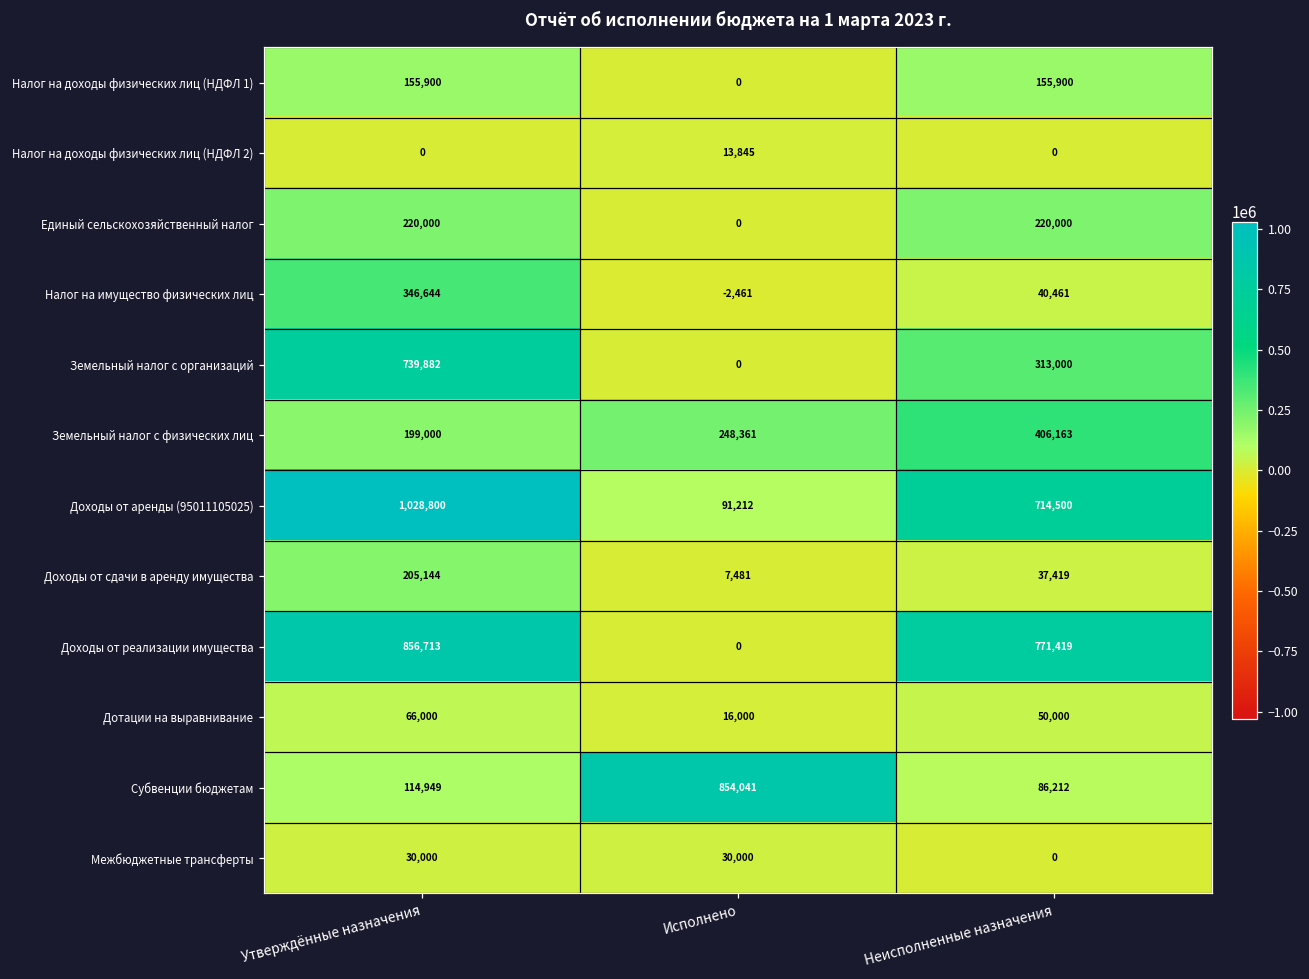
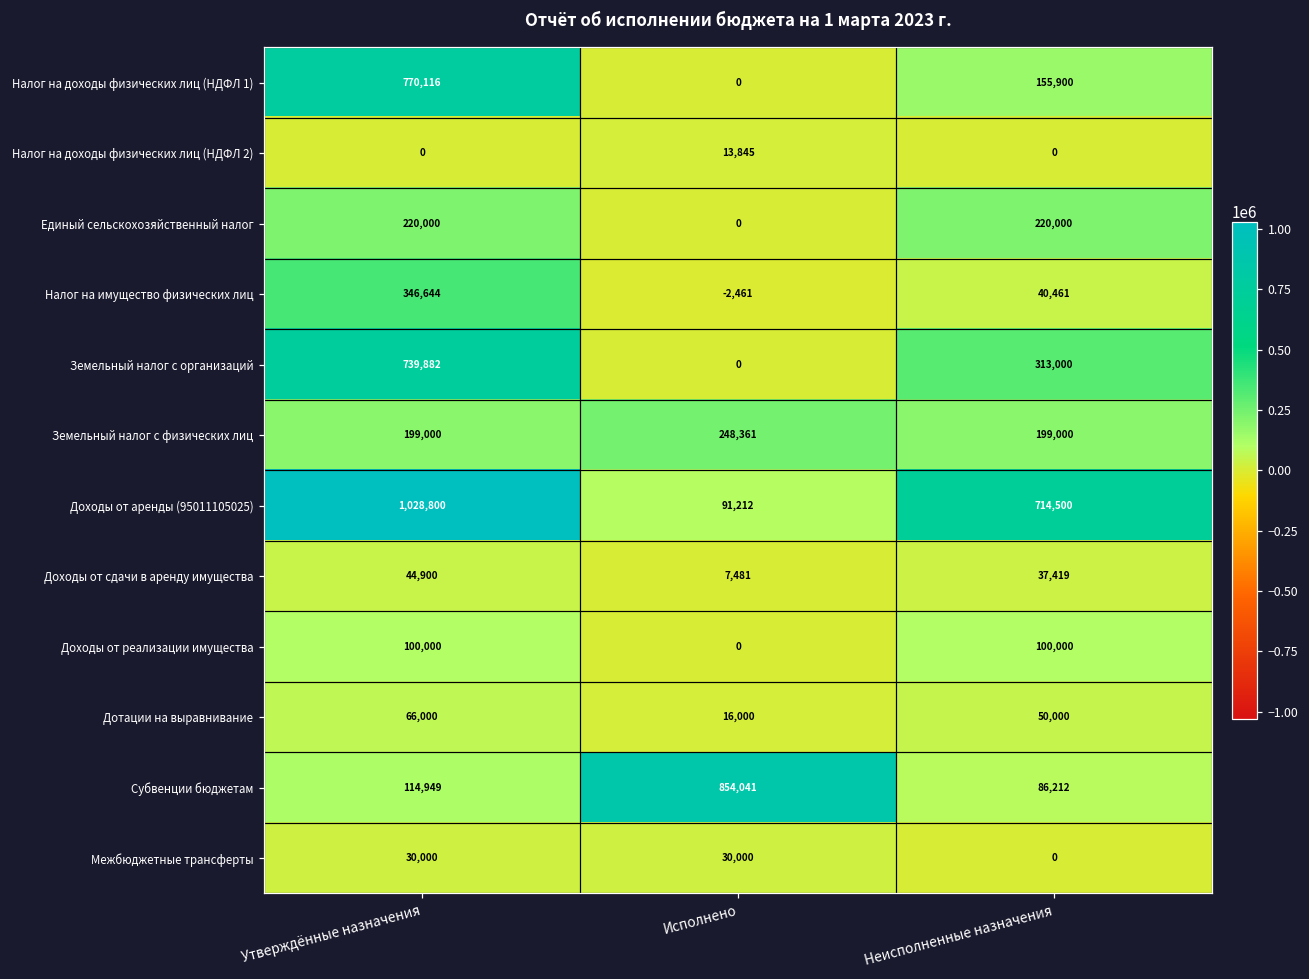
  {
    "Налог на доходы физических лиц (НДФЛ 1)": {
-     "Утверждённые назначения": "155,900",
+     "Утверждённые назначения": "770,116",
      "Исполнено": "0",
      "Неисполненные назначения": "155,900"
    },
    "Налог на доходы физических лиц (НДФЛ 2)": {
      "Утверждённые назначения": "0",
      "Исполнено": "13,845",
      "Неисполненные назначения": "0"
    },
    "Единый сельскохозяйственный налог": {
      "Утверждённые назначения": "220,000",
      "Исполнено": "0",
      "Неисполненные назначения": "220,000"
    },
    "Налог на имущество физических лиц": {
      "Утверждённые назначения": "346,644",
      "Исполнено": "-2,461",
      "Неисполненные назначения": "40,461"
    },
    "Земельный налог с организаций": {
      "Утверждённые назначения": "739,882",
      "Исполнено": "0",
      "Неисполненные назначения": "313,000"
    },
    "Земельный налог с физических лиц": {
      "Утверждённые назначения": "199,000",
      "Исполнено": "248,361",
-     "Неисполненные назначения": "406,163"
+     "Неисполненные назначения": "199,000"
    },
    "Доходы от аренды (95011105025)": {
      "Утверждённые назначения": "1,028,800",
      "Исполнено": "91,212",
      "Неисполненные назначения": "714,500"
    },
    "Доходы от сдачи в аренду имущества": {
-     "Утверждённые назначения": "205,144",
+     "Утверждённые назначения": "44,900",
      "Исполнено": "7,481",
      "Неисполненные назначения": "37,419"
    },
    "Доходы от реализации имущества": {
-     "Утверждённые назначения": "856,713",
+     "Утверждённые назначения": "100,000",
      "Исполнено": "0",
-     "Неисполненные назначения": "771,419"
+     "Неисполненные назначения": "100,000"
    },
    "Дотации на выравнивание": {
      "Утверждённые назначения": "66,000",
      "Исполнено": "16,000",
      "Неисполненные назначения": "50,000"
    },
    "Субвенции бюджетам": {
      "Утверждённые назначения": "114,949",
      "Исполнено": "854,041",
      "Неисполненные назначения": "86,212"
    },
    "Межбюджетные трансферты": {
      "Утверждённые назначения": "30,000",
      "Исполнено": "30,000",
      "Неисполненные назначения": "0"
    }
  }
